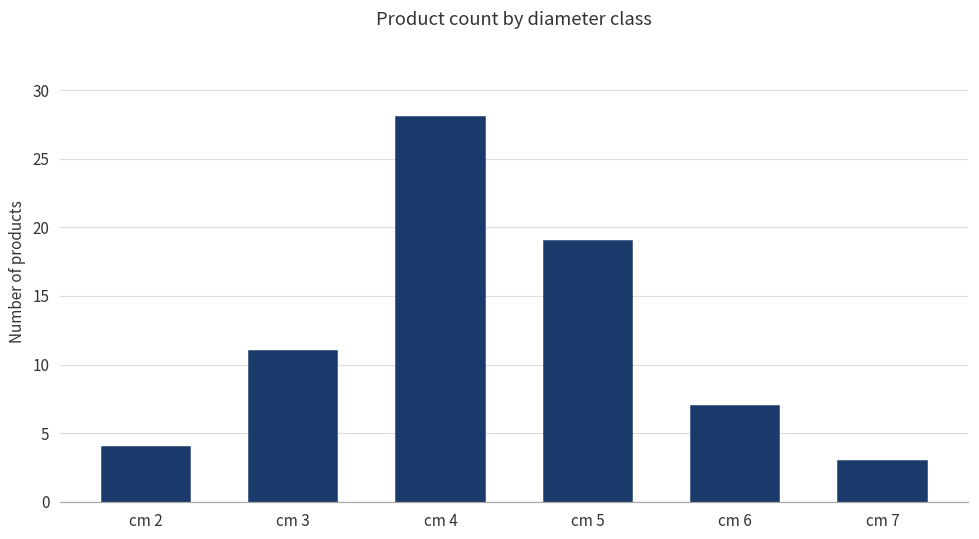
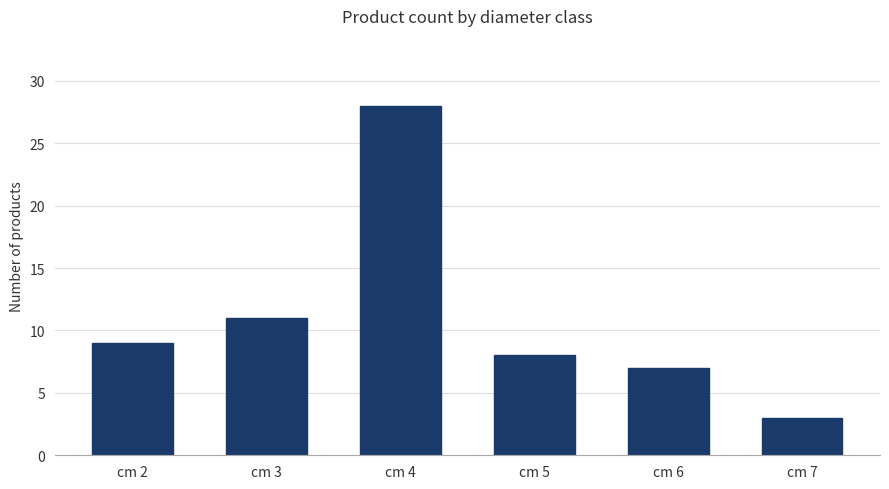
  {
-   "cm 2": 4,
+   "cm 2": 9,
    "cm 3": 11,
    "cm 4": 28,
-   "cm 5": 19,
+   "cm 5": 8,
    "cm 6": 7,
    "cm 7": 3
  }
